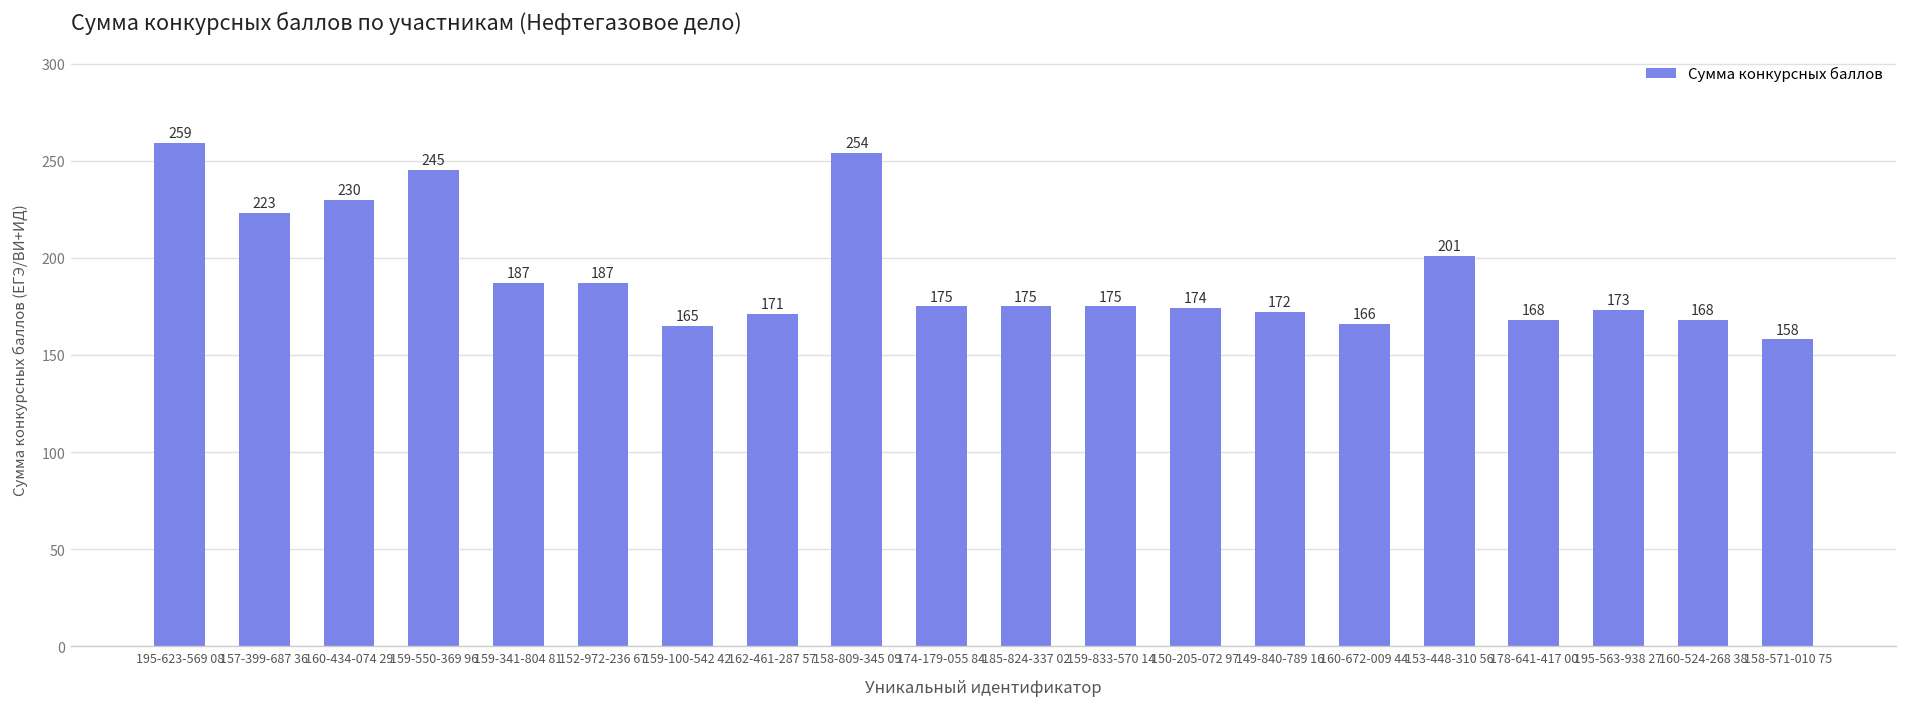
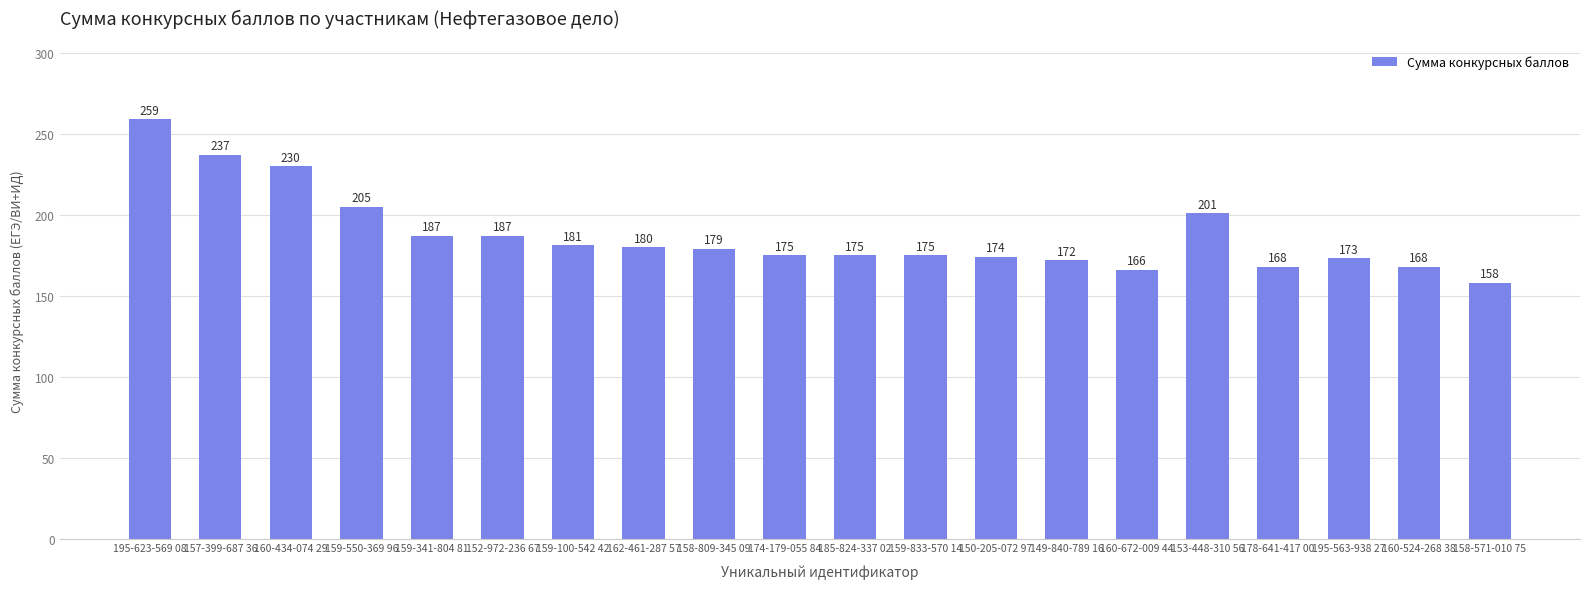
  {
    "195-623-569 08": 259,
-   "157-399-687 36": 223,
+   "157-399-687 36": 237,
    "160-434-074 29": 230,
-   "159-550-369 96": 245,
+   "159-550-369 96": 205,
    "159-341-804 81": 187,
    "152-972-236 67": 187,
-   "159-100-542 42": 165,
-   "162-461-287 57": 171,
-   "158-809-345 09": 254,
+   "159-100-542 42": 181,
+   "162-461-287 57": 180,
+   "158-809-345 09": 179,
    "174-179-055 84": 175,
    "185-824-337 02": 175,
    "159-833-570 14": 175,
    "150-205-072 97": 174,
    "149-840-789 16": 172,
    "160-672-009 44": 166,
    "153-448-310 56": 201,
    "178-641-417 00": 168,
    "195-563-938 27": 173,
    "160-524-268 38": 168,
    "158-571-010 75": 158
  }
